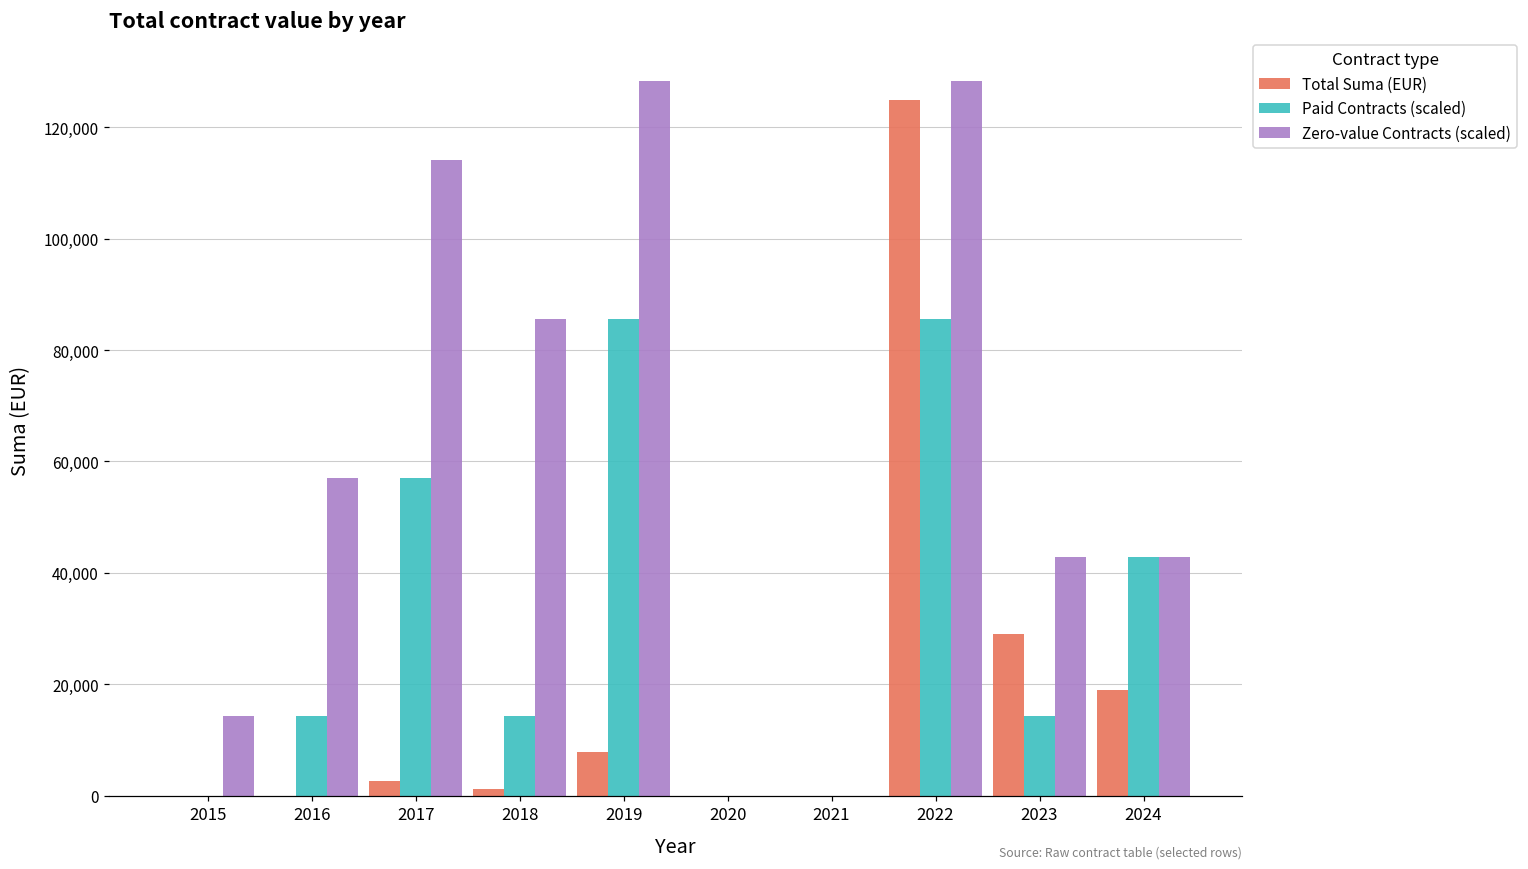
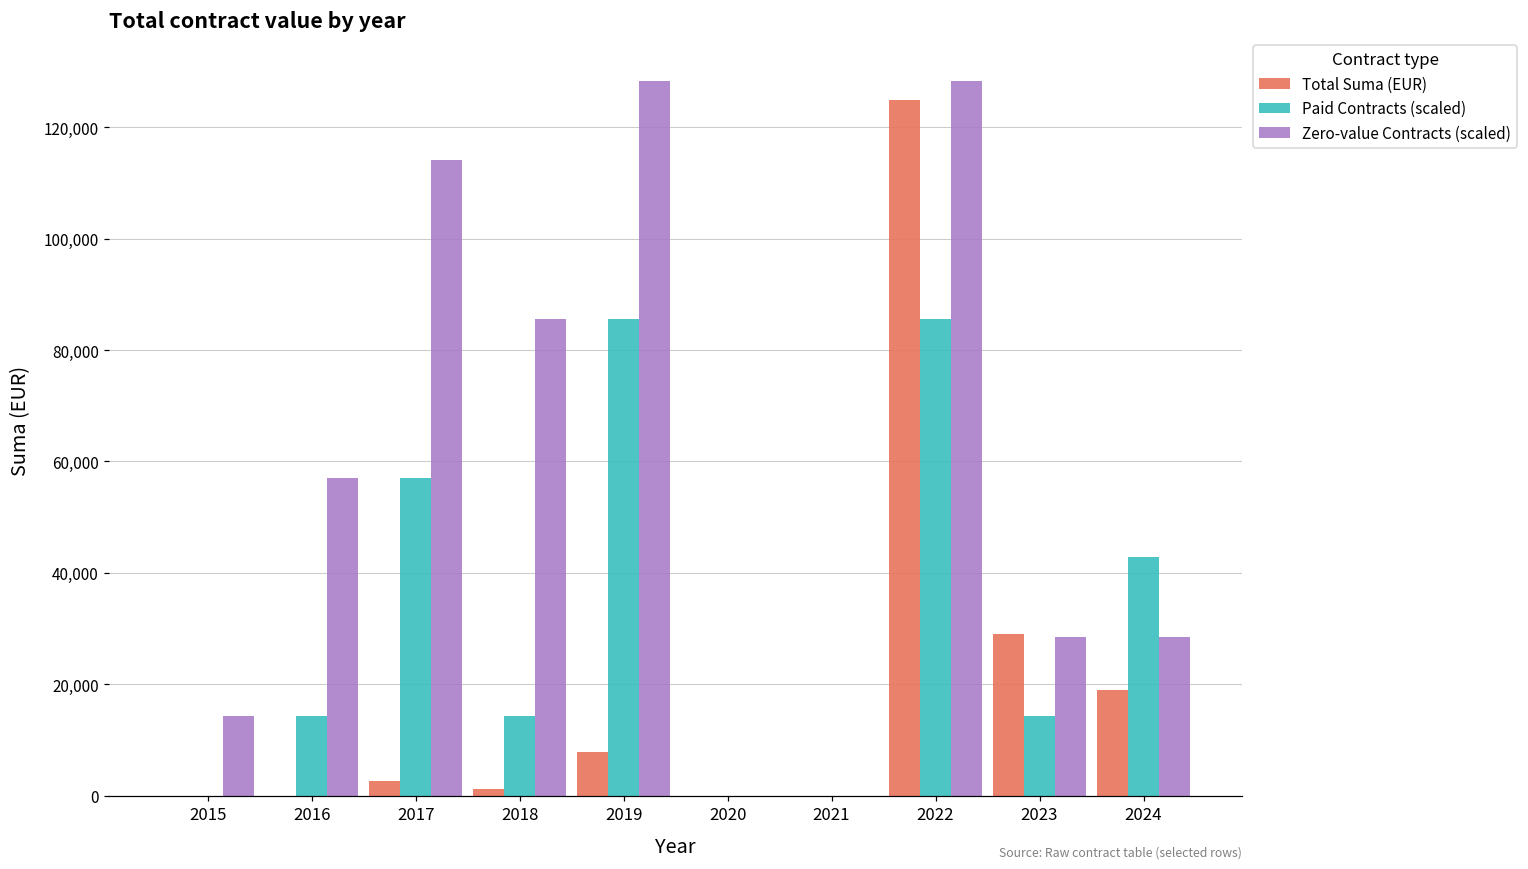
  {
    "Total Suma (EUR)": {
      "2015": "0",
      "2016": "0",
      "2017": "3,000",
      "2018": "1,000",
      "2019": "8,000",
      "2020": "0",
      "2021": "0",
      "2022": "125,000",
      "2023": "29,000",
      "2024": "19,000"
    },
    "Paid Contracts (scaled)": {
      "2015": "0",
      "2016": "14,000",
      "2017": "57,000",
      "2018": "14,000",
      "2019": "86,000",
      "2020": "0",
      "2021": "0",
      "2022": "86,000",
      "2023": "14,000",
      "2024": "43,000"
    },
    "Zero-value Contracts (scaled)": {
      "2015": "14,000",
      "2016": "57,000",
      "2017": "114,000",
      "2018": "86,000",
      "2019": "128,000",
      "2020": "0",
      "2021": "0",
      "2022": "128,000",
-     "2023": "43,000",
-     "2024": "43,000"
+     "2023": "29,000",
+     "2024": "29,000"
    }
  }
